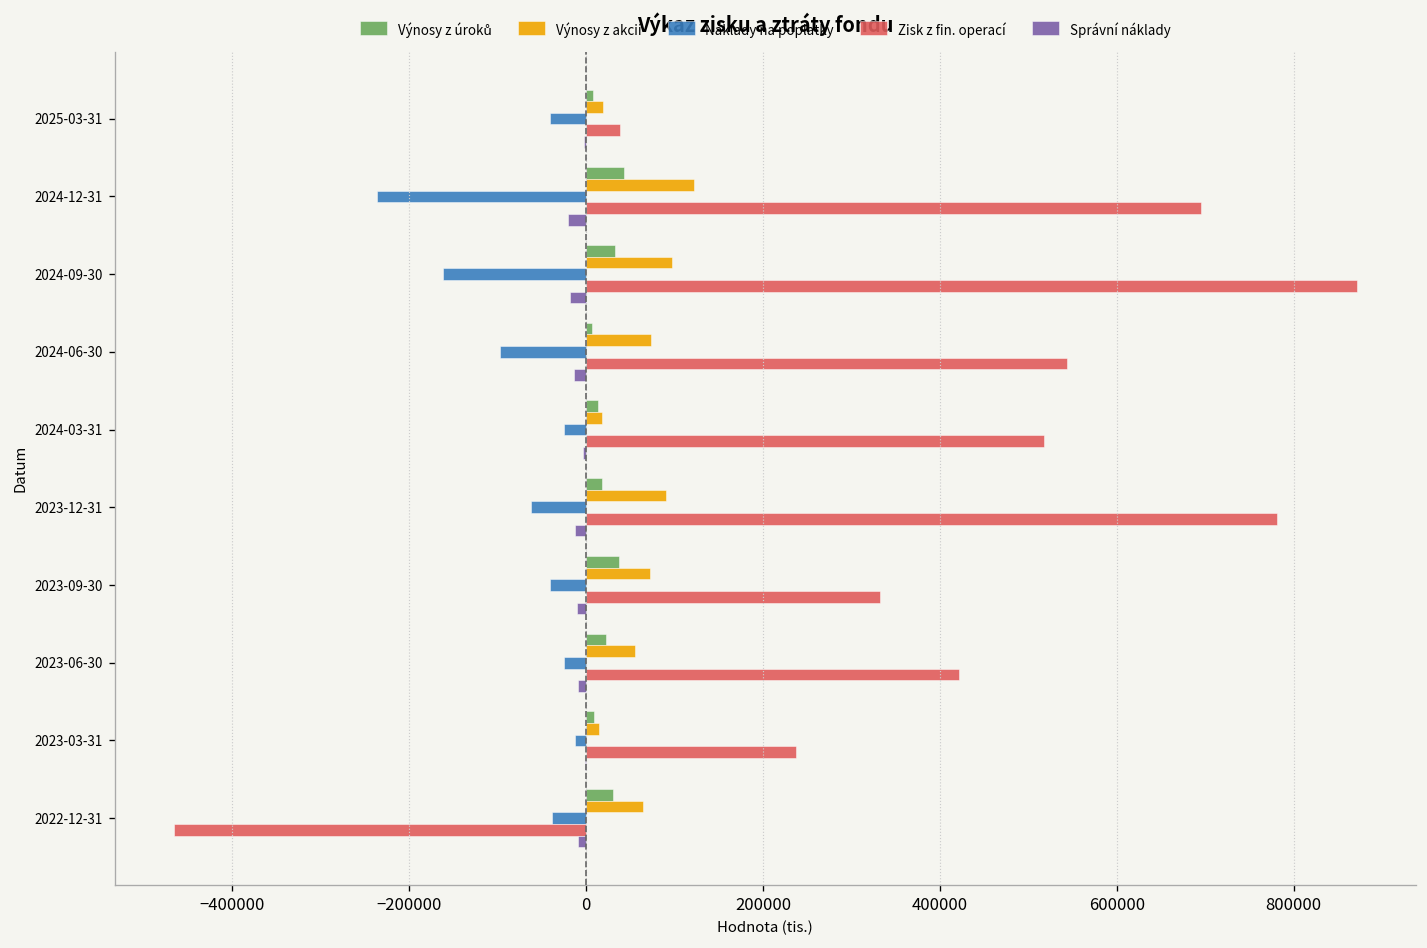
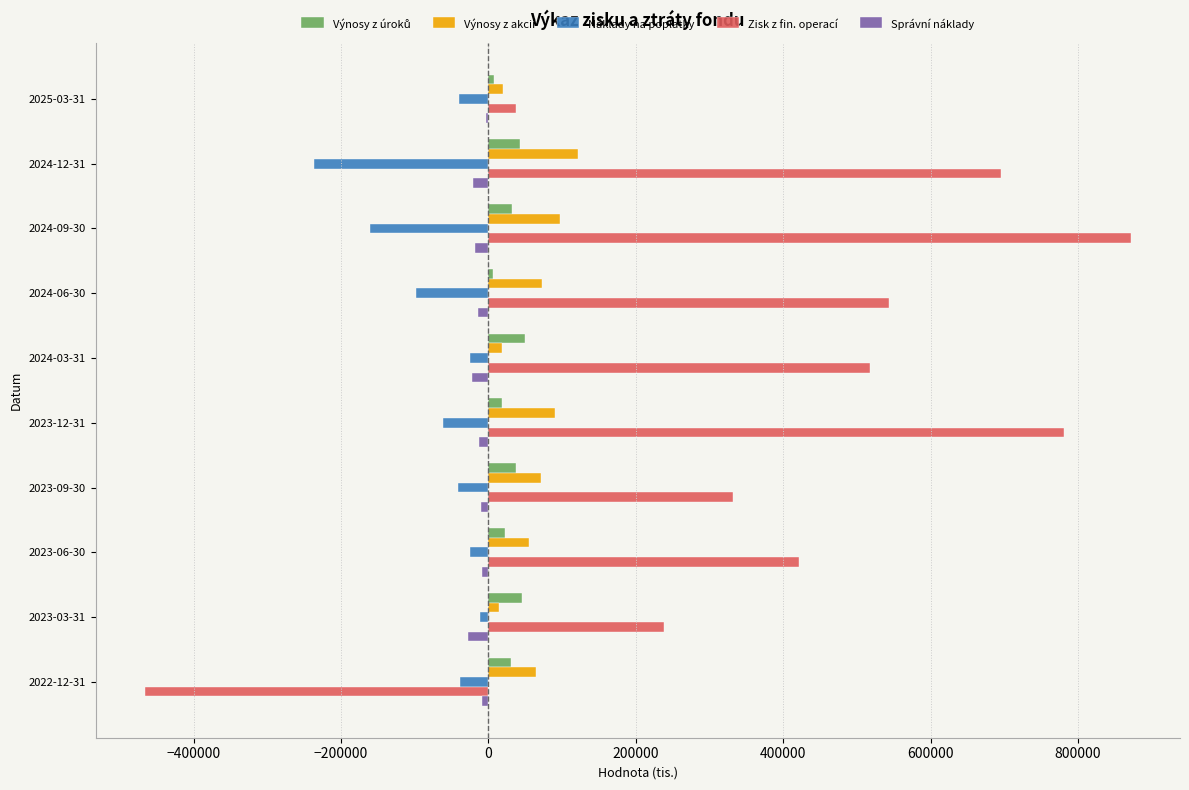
  {
    "Výnosy z úroků": {
      "2025-03-31": 10000,
      "2024-12-31": 40000,
      "2024-09-30": 30000,
      "2024-06-30": 10000,
-     "2024-03-31": 10000,
+     "2024-03-31": 50000,
      "2023-12-31": 20000,
      "2023-09-30": 40000,
      "2023-06-30": 20000,
-     "2023-03-31": 10000,
+     "2023-03-31": 40000,
      "2022-12-31": 30000
    },
    "Výnosy z akcií": {
      "2025-03-31": 20000,
      "2024-12-31": 120000,
      "2024-09-30": 100000,
      "2024-06-30": 70000,
      "2024-03-31": 20000,
      "2023-12-31": 90000,
      "2023-09-30": 70000,
      "2023-06-30": 60000,
      "2023-03-31": 10000,
      "2022-12-31": 60000
    },
    "Náklady na poplatky": {
      "2025-03-31": -40000,
      "2024-12-31": -240000,
      "2024-09-30": -160000,
      "2024-06-30": -100000,
      "2024-03-31": -20000,
      "2023-12-31": -60000,
      "2023-09-30": -40000,
      "2023-06-30": -30000,
      "2023-03-31": -10000,
      "2022-12-31": -40000
    },
    "Zisk z fin. operací": {
      "2025-03-31": 40000,
      "2024-12-31": 700000,
      "2024-09-30": 870000,
      "2024-06-30": 540000,
      "2024-03-31": 520000,
      "2023-12-31": 780000,
      "2023-09-30": 330000,
      "2023-06-30": 420000,
      "2023-03-31": 240000,
      "2022-12-31": -470000
    },
    "Správní náklady": {
      "2024-12-31": -20000,
      "2024-09-30": -20000,
      "2024-06-30": -10000,
-     "2024-03-31": 0,
+     "2024-03-31": -20000,
      "2023-12-31": -10000,
      "2023-09-30": -10000,
      "2023-06-30": -10000,
-     "2023-03-31": 0,
+     "2023-03-31": -30000,
      "2022-12-31": -10000
    }
  }
